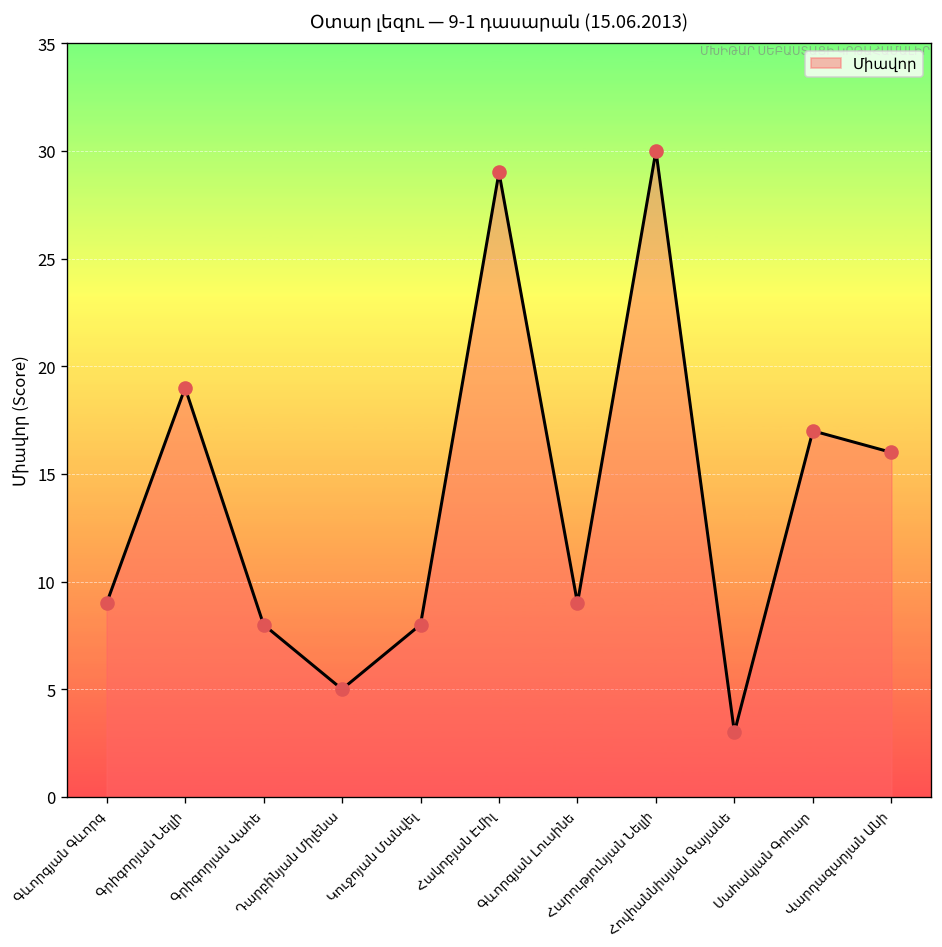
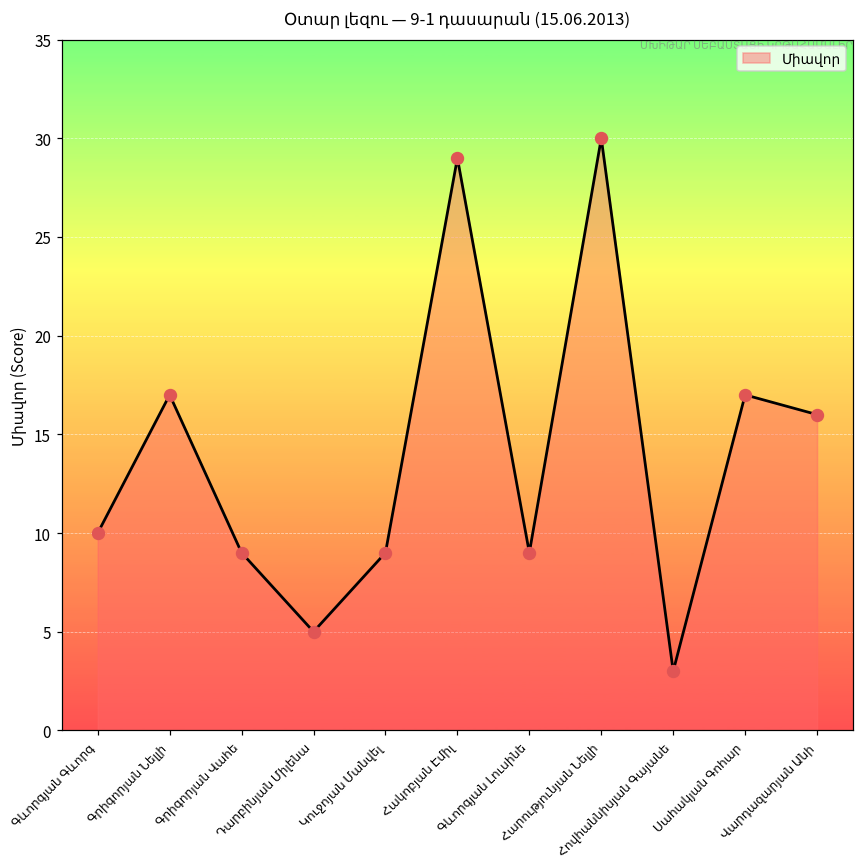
  {
-   "Գևորգյան Գևորգ": 9,
-   "Գրիգորյան Նելլի": 19,
-   "Գրիգորյան Վահե": 8,
+   "Գևորգյան Գևորգ": 10,
+   "Գրիգորյան Նելլի": 17,
+   "Գրիգորյան Վահե": 9,
    "Դարբինյան Միլենա": 5,
-   "Կուջոյան Մանվել": 8,
+   "Կուջոյան Մանվել": 9,
    "Հակոբյան Էմիլ": 29,
    "Գևորգյան Լուսինե": 9,
    "Հարությունյան Նելլի": 30,
    "Հովհաննիսյան Գայանե": 3,
    "Սահակյան Գոհար": 17,
    "Վարդազարյան Անի": 16
  }
